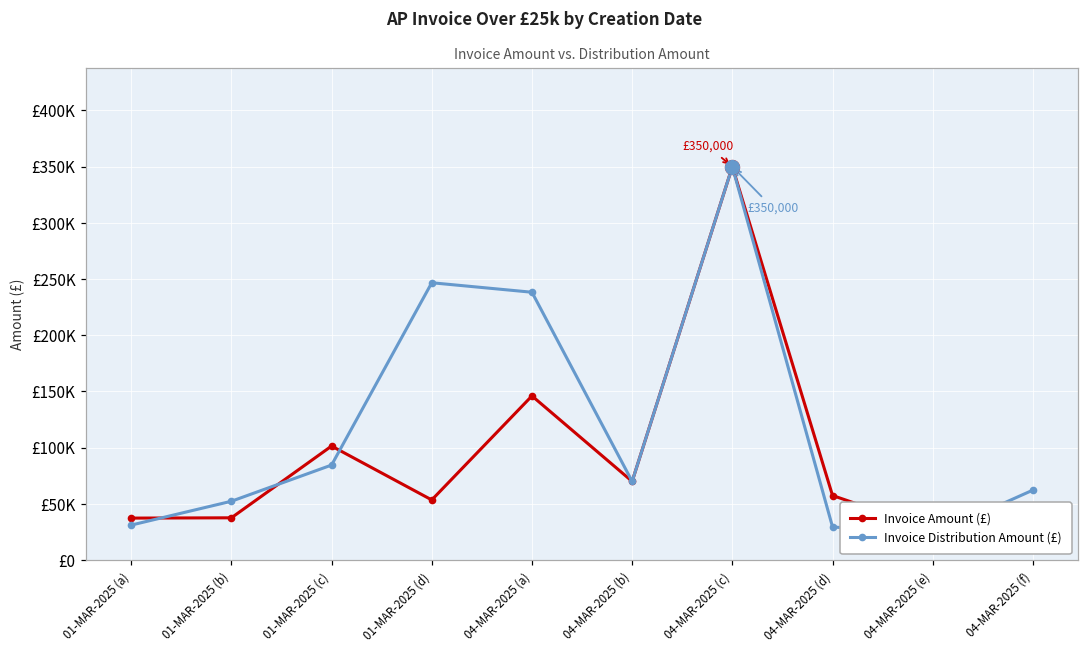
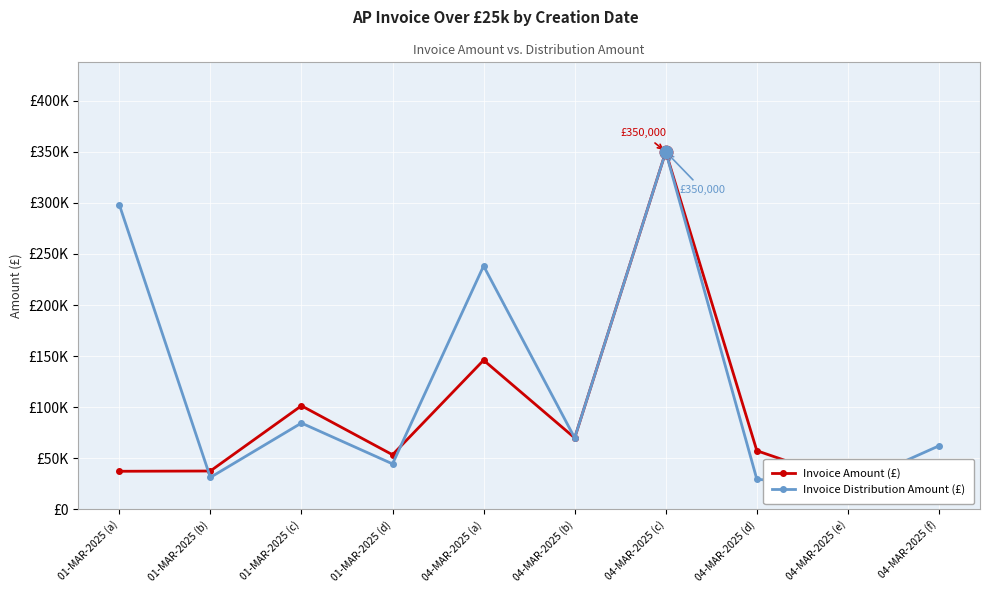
  {
    "Invoice Distribution Amount (£)": {
-     "01-MAR-2025 (a)": "£31000",
-     "01-MAR-2025 (b)": "£52000",
+     "01-MAR-2025 (a)": "£298000",
+     "01-MAR-2025 (b)": "£31000",
      "01-MAR-2025 (c)": "£85000",
-     "01-MAR-2025 (d)": "£247000",
+     "01-MAR-2025 (d)": "£45000",
      "04-MAR-2025 (a)": "£238000",
      "04-MAR-2025 (d)": "£30000",
      "04-MAR-2025 (f)": "£62000"
    }
  }
